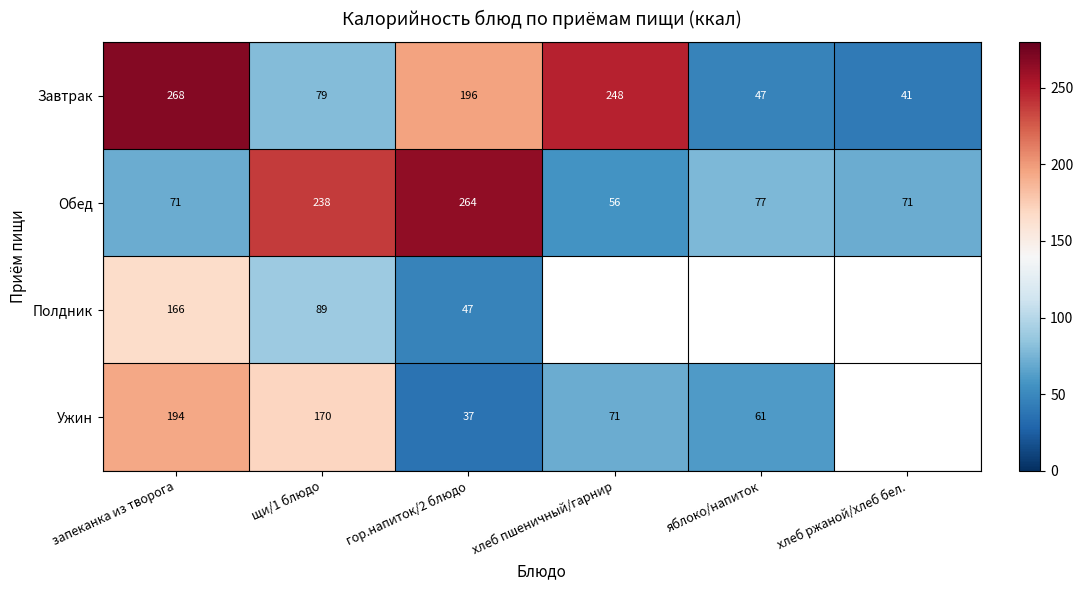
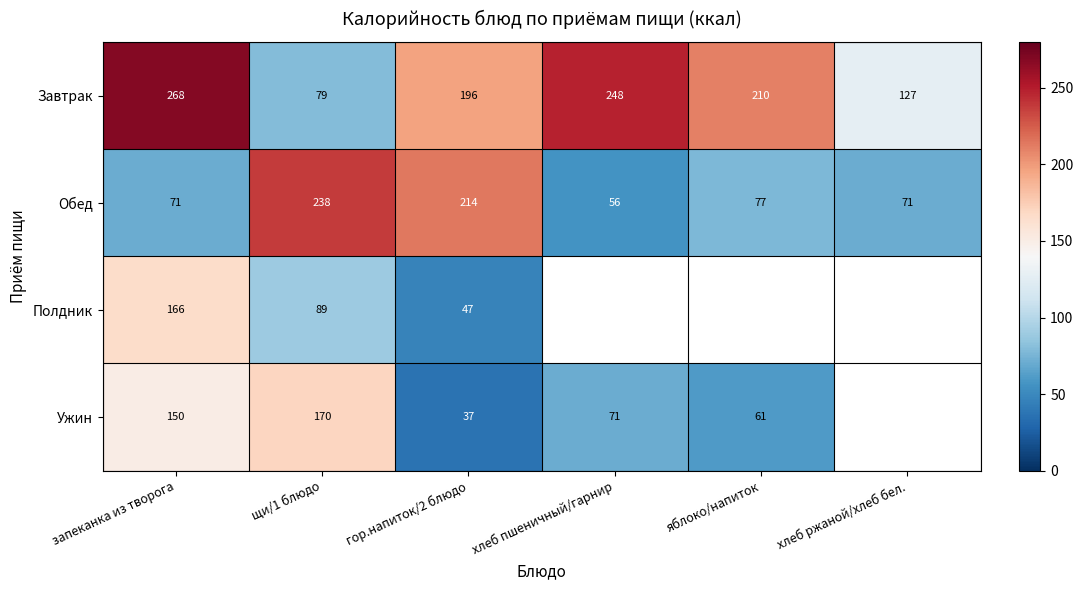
  {
    "Завтрак": {
      "запеканка из творога": 268,
      "щи/1 блюдо": 79,
      "гор.напиток/2 блюдо": 196,
      "хлеб пшеничный/гарнир": 248,
-     "яблоко/напиток": 47,
-     "хлеб ржаной/хлеб бел.": 41
+     "яблоко/напиток": 210,
+     "хлеб ржаной/хлеб бел.": 127
    },
    "Обед": {
      "запеканка из творога": 71,
      "щи/1 блюдо": 238,
-     "гор.напиток/2 блюдо": 264,
+     "гор.напиток/2 блюдо": 214,
      "хлеб пшеничный/гарнир": 56,
      "яблоко/напиток": 77,
      "хлеб ржаной/хлеб бел.": 71
    },
    "Полдник": {
      "запеканка из творога": 166,
      "щи/1 блюдо": 89,
      "гор.напиток/2 блюдо": 47
    },
    "Ужин": {
-     "запеканка из творога": 194,
+     "запеканка из творога": 150,
      "щи/1 блюдо": 170,
      "гор.напиток/2 блюдо": 37,
      "хлеб пшеничный/гарнир": 71,
      "яблоко/напиток": 61
    }
  }
